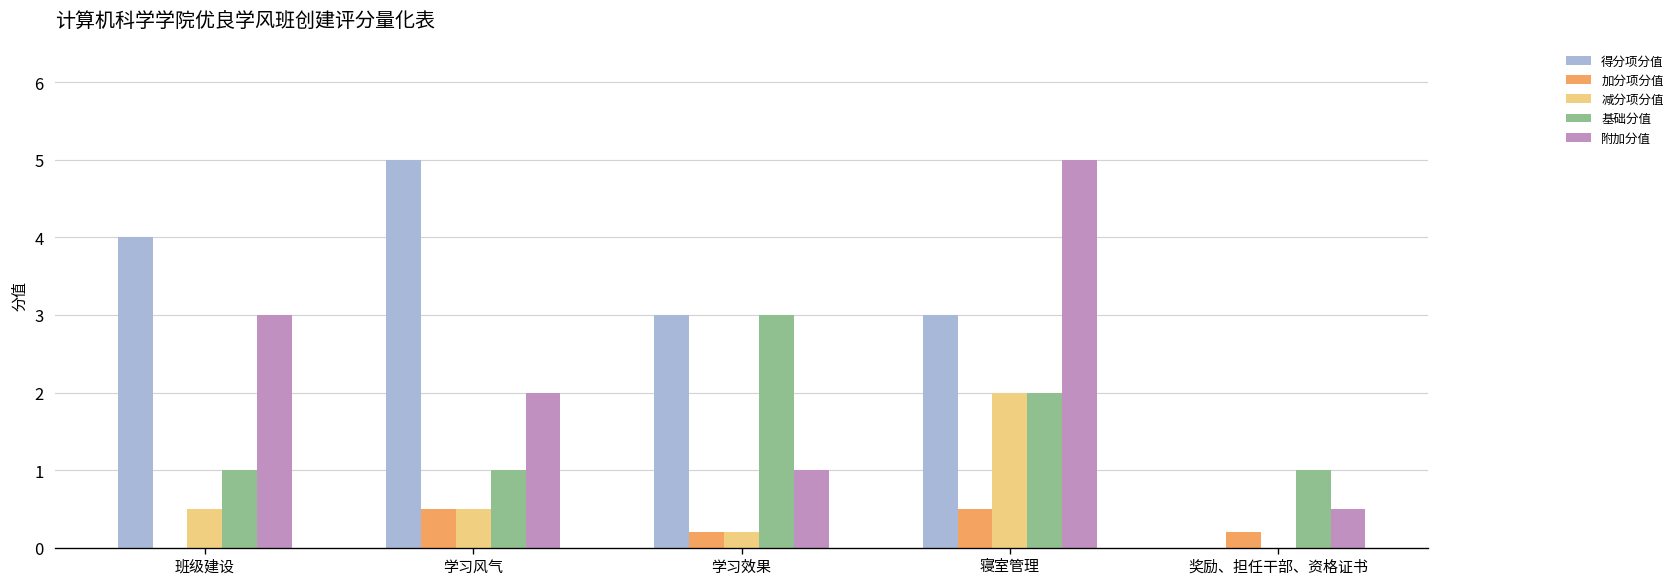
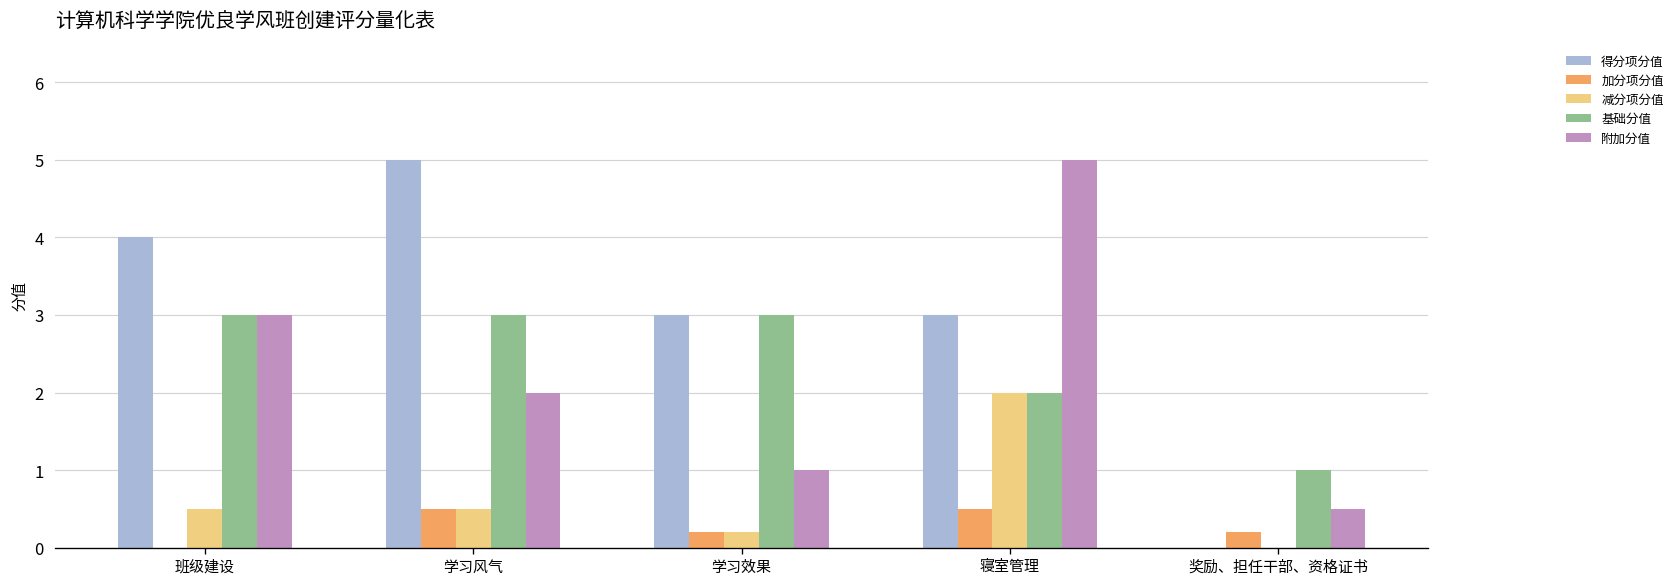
  {
    "基础分值": {
-     "班级建设": 1,
-     "学习风气": 1,
+     "班级建设": 3,
+     "学习风气": 3,
      "学习效果": 3,
      "寝室管理": 2,
      "奖励、担任干部、资格证书": 1
    }
  }
